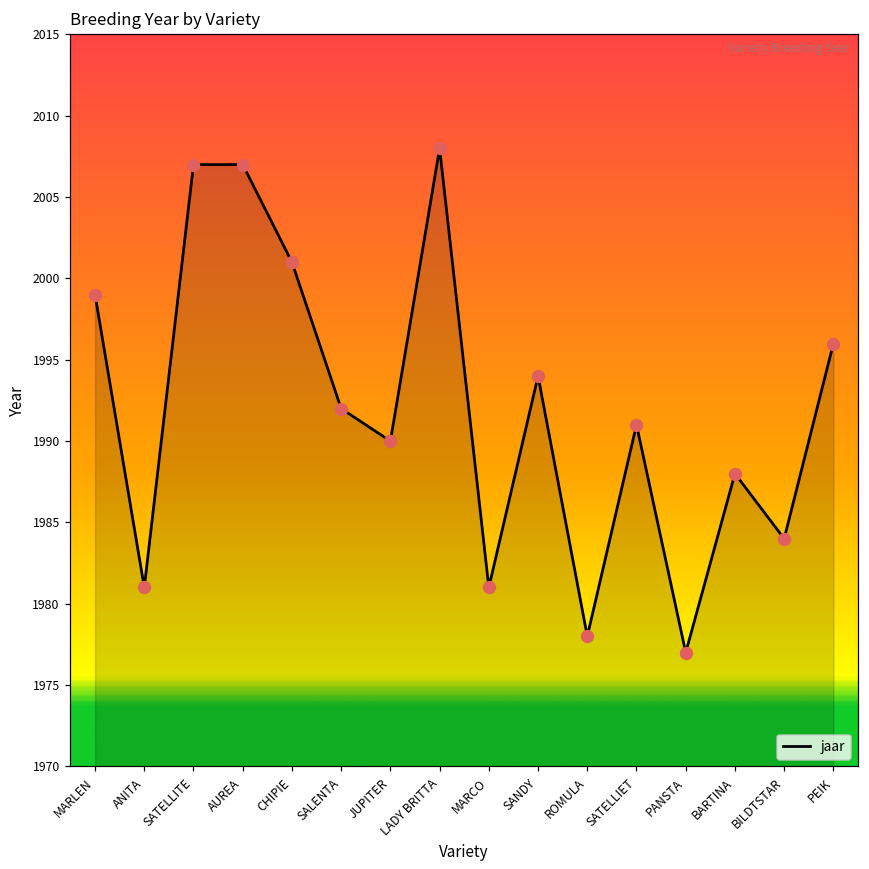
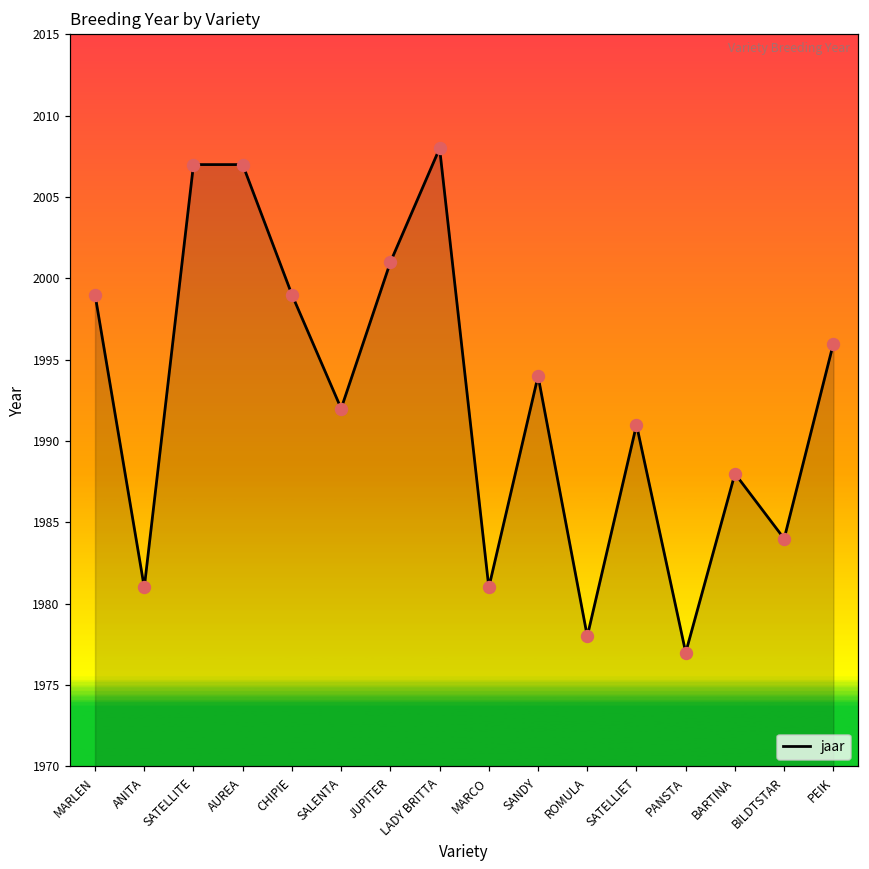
  {
    "MARLEN": 1999,
    "ANITA": 1981,
    "SATELLITE": 2007,
    "AUREA": 2007,
-   "CHIPIE": 2001,
+   "CHIPIE": 1999,
    "SALENTA": 1992,
-   "JUPITER": 1990,
+   "JUPITER": 2001,
    "LADY BRITTA": 2008,
    "MARCO": 1981,
    "SANDY": 1994,
    "ROMULA": 1978,
    "SATELLIET": 1991,
    "PANSTA": 1977,
    "BARTINA": 1988,
    "BILDTSTAR": 1984,
    "PEIK": 1996
  }
